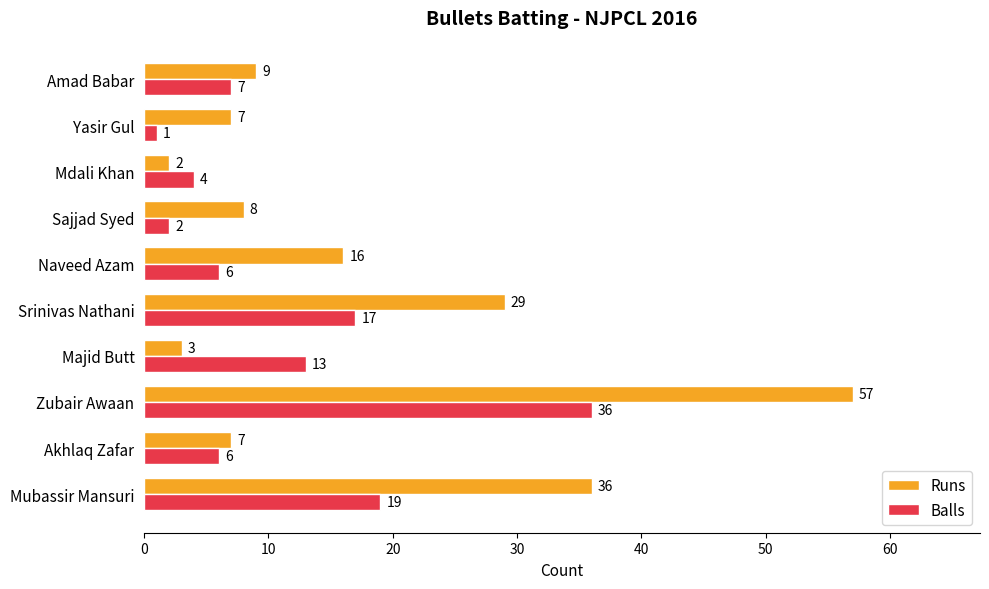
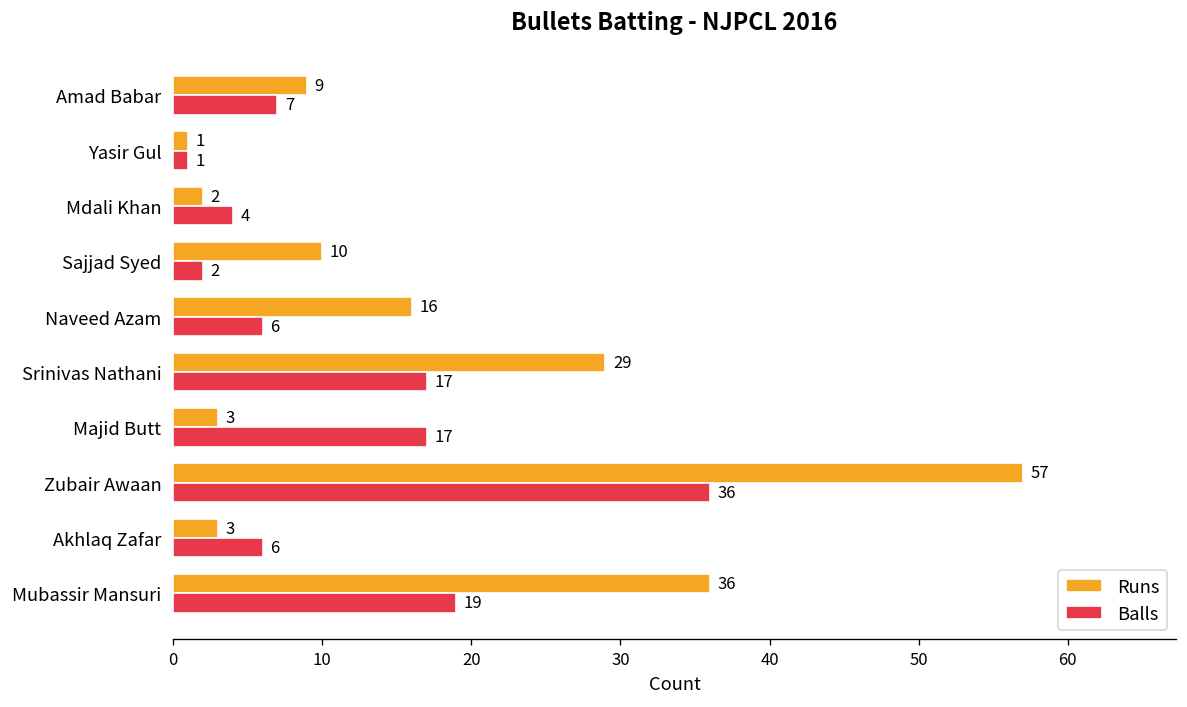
  {
    "Runs": {
      "Amad Babar": 9,
-     "Yasir Gul": 7,
+     "Yasir Gul": 1,
      "Mdali Khan": 2,
-     "Sajjad Syed": 8,
+     "Sajjad Syed": 10,
      "Naveed Azam": 16,
      "Srinivas Nathani": 29,
      "Majid Butt": 3,
      "Zubair Awaan": 57,
-     "Akhlaq Zafar": 7,
+     "Akhlaq Zafar": 3,
      "Mubassir Mansuri": 36
    },
    "Balls": {
      "Amad Babar": 7,
      "Yasir Gul": 1,
      "Mdali Khan": 4,
      "Sajjad Syed": 2,
      "Naveed Azam": 6,
      "Srinivas Nathani": 17,
-     "Majid Butt": 13,
+     "Majid Butt": 17,
      "Zubair Awaan": 36,
      "Akhlaq Zafar": 6,
      "Mubassir Mansuri": 19
    }
  }
